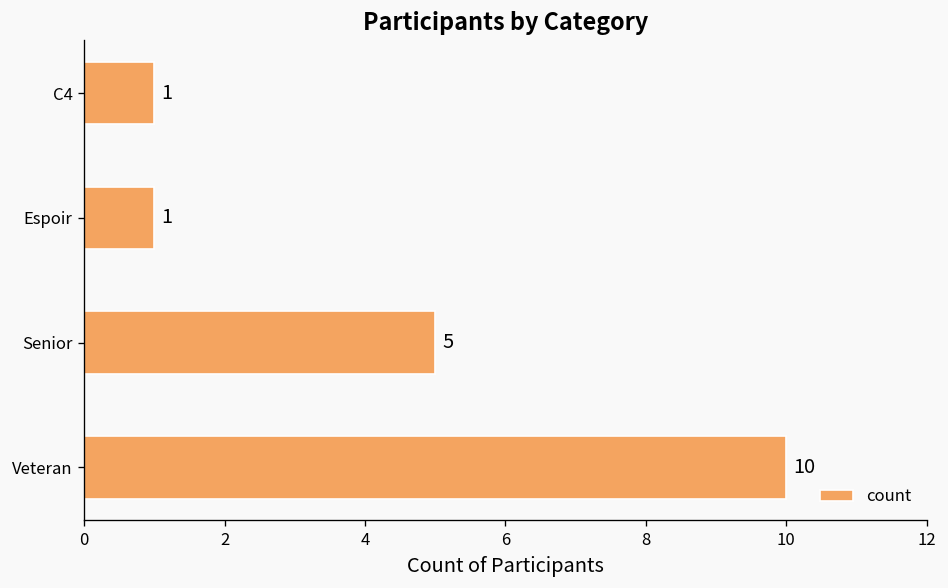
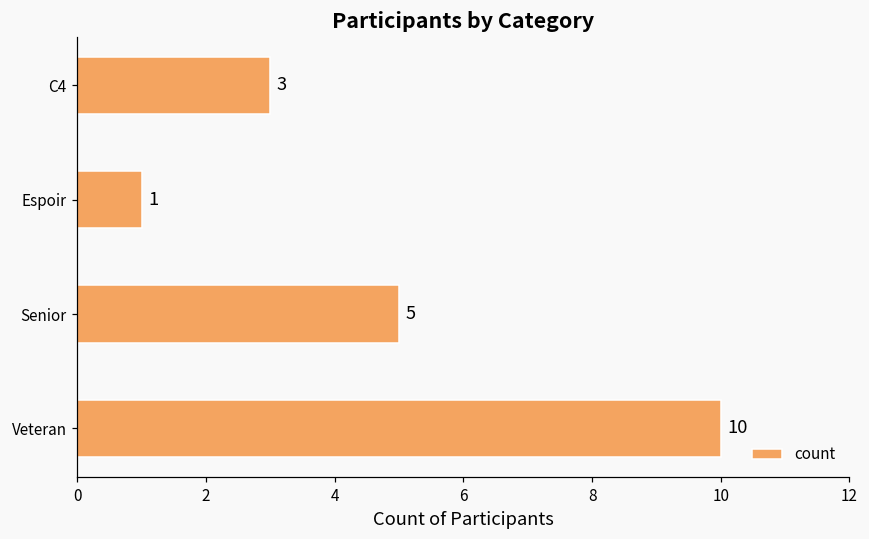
  {
-   "C4": 1,
+   "C4": 3,
    "Espoir": 1,
    "Senior": 5,
    "Veteran": 10
  }
